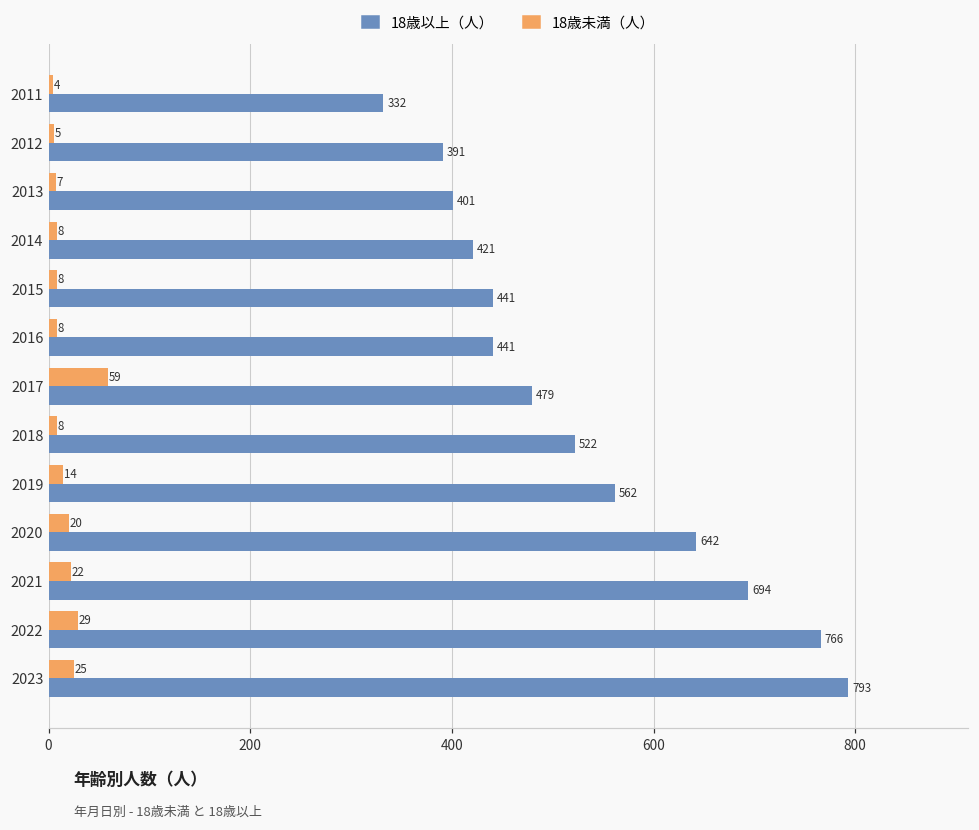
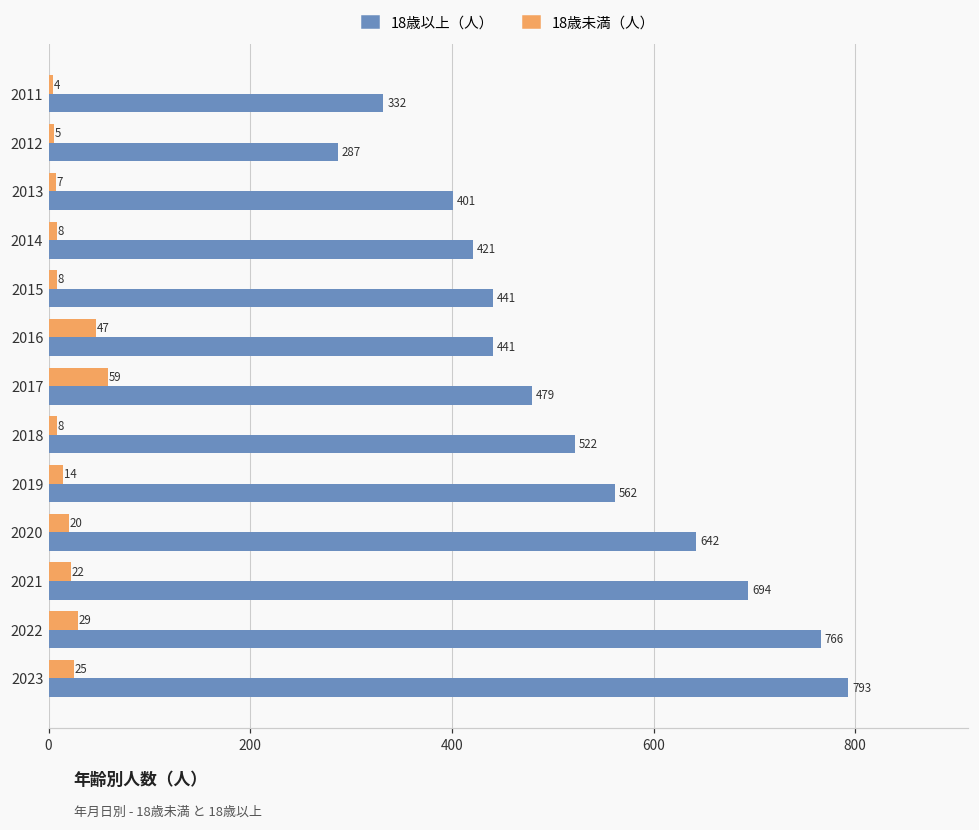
  {
    "18歳以上（人）": {
      "2011": 332,
-     "2012": 391,
+     "2012": 287,
      "2013": 401,
      "2014": 421,
      "2015": 441,
      "2016": 441,
      "2017": 479,
      "2018": 522,
      "2019": 562,
      "2020": 642,
      "2021": 694,
      "2022": 766,
      "2023": 793
    },
    "18歳未満（人）": {
      "2011": 4,
      "2012": 5,
      "2013": 7,
      "2014": 8,
      "2015": 8,
-     "2016": 8,
+     "2016": 47,
      "2017": 59,
      "2018": 8,
      "2019": 14,
      "2020": 20,
      "2021": 22,
      "2022": 29,
      "2023": 25
    }
  }
